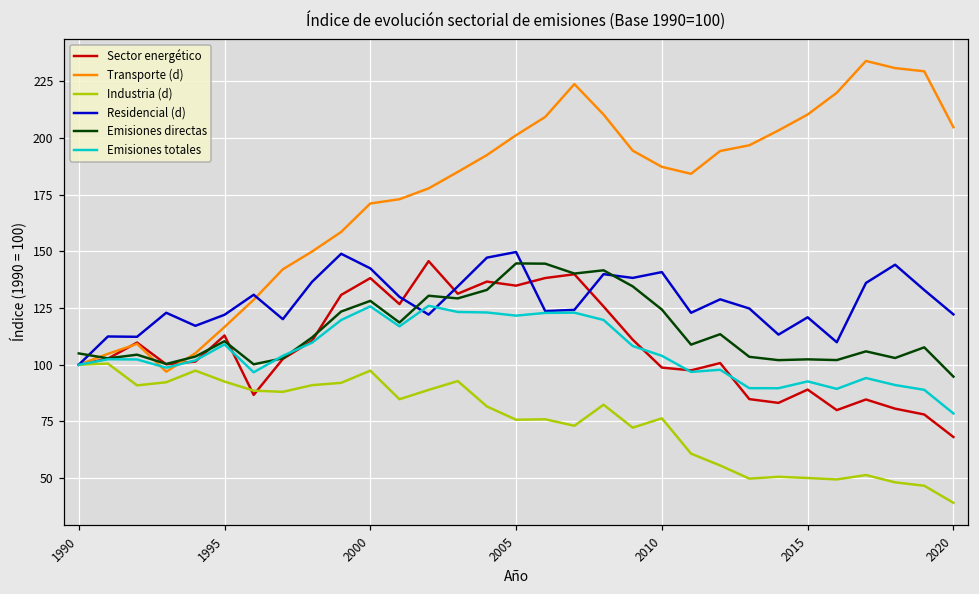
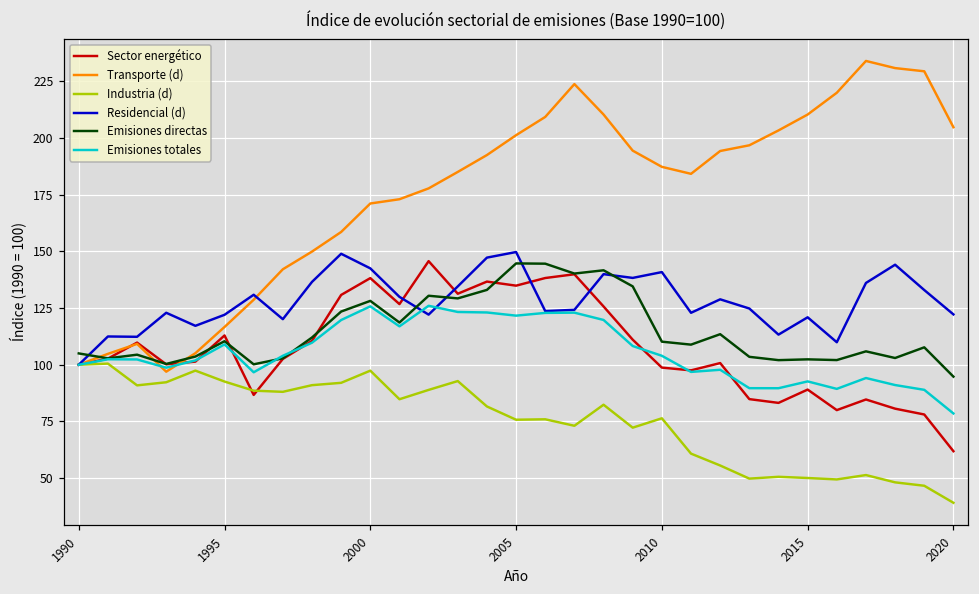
  {
    "Sector energético": {
      "1995": 113,
      "2000": 138,
      "2005": 135,
      "2010": 99,
      "2015": 89,
-     "2020": 68
+     "2020": 62
    },
    "Transporte (d)": {
      "1995": 117,
      "2000": 171,
      "2005": 201,
      "2010": 187,
      "2015": 210,
      "2020": 205
    },
    "Industria (d)": {
      "1995": 93,
      "2000": 97,
      "2005": 76,
      "2010": 76,
      "2015": 50,
      "2020": 39
    },
    "Residencial (d)": {
      "1995": 122,
      "2000": 143,
      "2005": 150,
      "2010": 141,
      "2015": 121,
      "2020": 122
    },
    "Emisiones directas": {
      "1990": 105,
      "1995": 110,
      "2000": 128,
      "2005": 145,
-     "2010": 124,
+     "2010": 110,
      "2015": 102,
      "2020": 95
    },
    "Emisiones totales": {
      "1995": 109,
      "2000": 126,
      "2005": 122,
      "2010": 104,
      "2015": 93,
      "2020": 79
    }
  }
